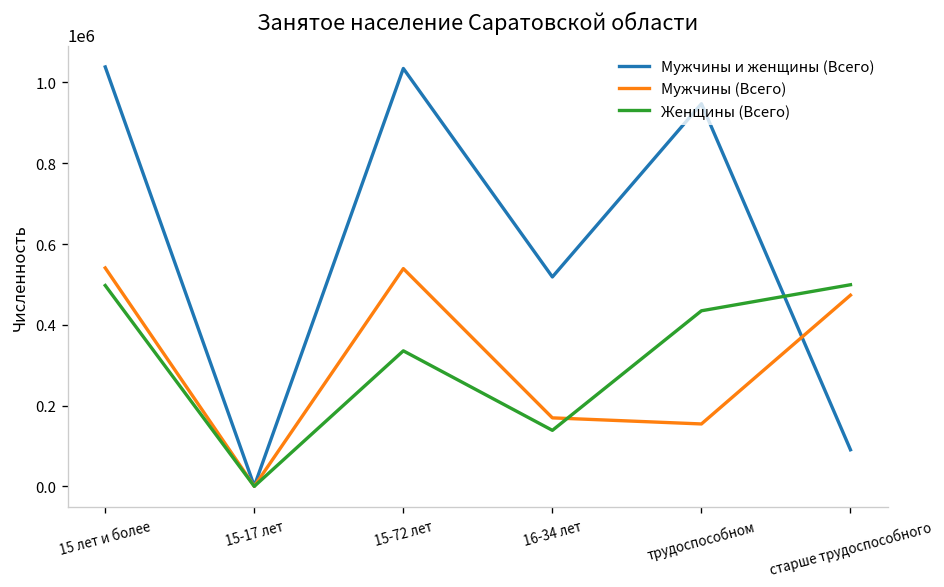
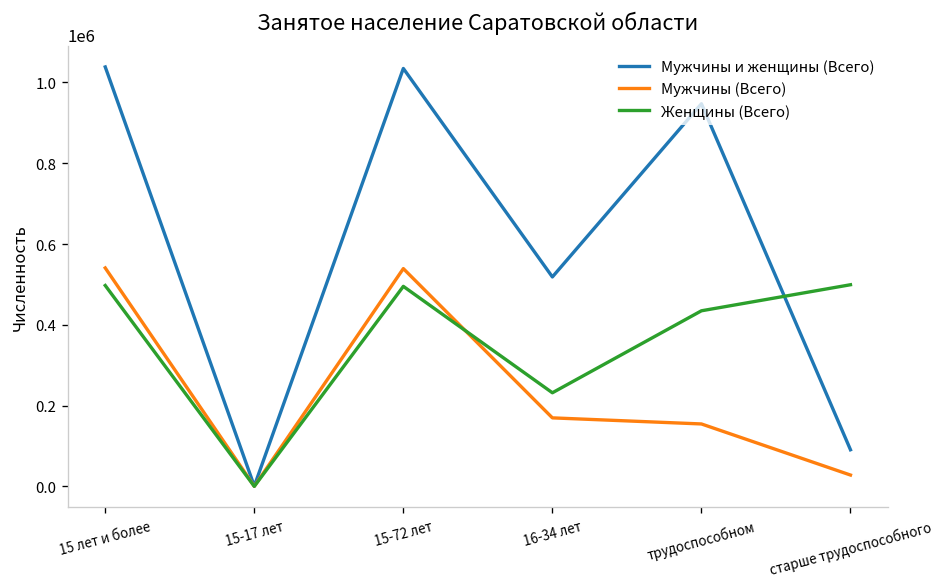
  {
    "Мужчины и женщины (Всего)": {
      "15 лет и более": 1040000,
      "15-72 лет": 1030000,
      "16-34 лет": 520000,
      "старше трудоспособного": 90000
    },
    "Мужчины (Всего)": {
      "15 лет и более": 540000,
      "15-72 лет": 540000,
      "16-34 лет": 170000,
      "трудоспособном": 150000,
-     "старше трудоспособного": 470000
+     "старше трудоспособного": 30000
    },
    "Женщины (Всего)": {
      "15 лет и более": 500000,
-     "15-72 лет": 340000,
-     "16-34 лет": 140000,
+     "15-72 лет": 500000,
+     "16-34 лет": 230000,
      "трудоспособном": 430000,
      "старше трудоспособного": 500000
    }
  }
